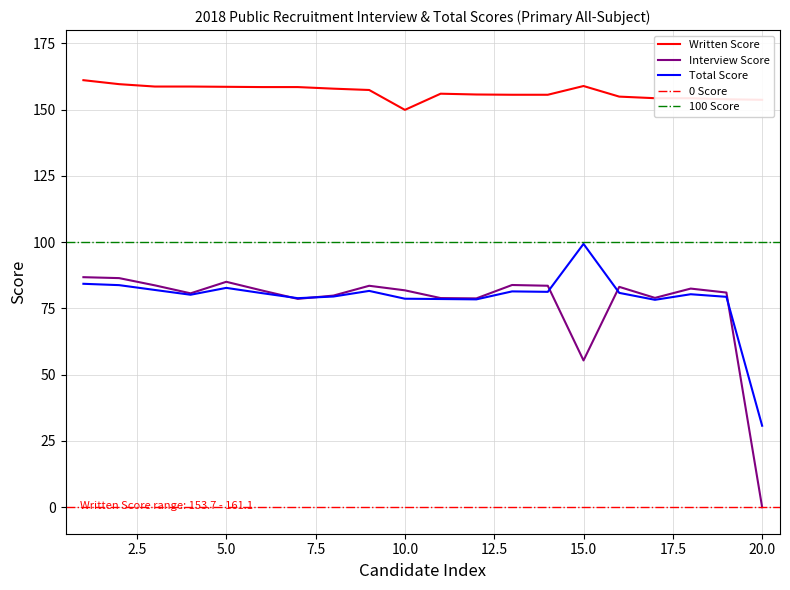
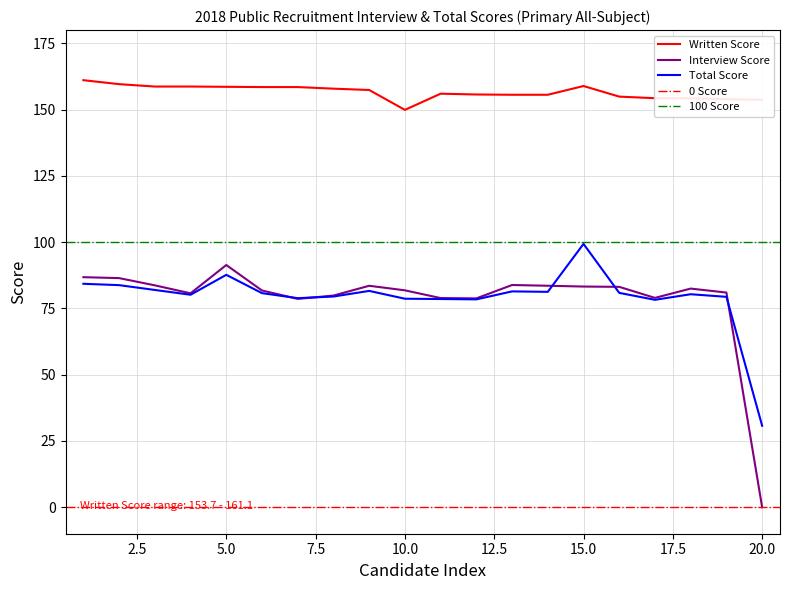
  {
    "Written Score": {
      "5.0": 159,
      "10.0": 150,
      "15.0": 159
    },
    "Interview Score": {
-     "5.0": 85,
+     "5.0": 91,
      "10.0": 82,
-     "15.0": 55,
+     "15.0": 83,
      "20.0": 0
    },
    "Total Score": {
-     "5.0": 83,
+     "5.0": 88,
      "10.0": 79,
      "15.0": 99,
      "20.0": 31
    }
  }
